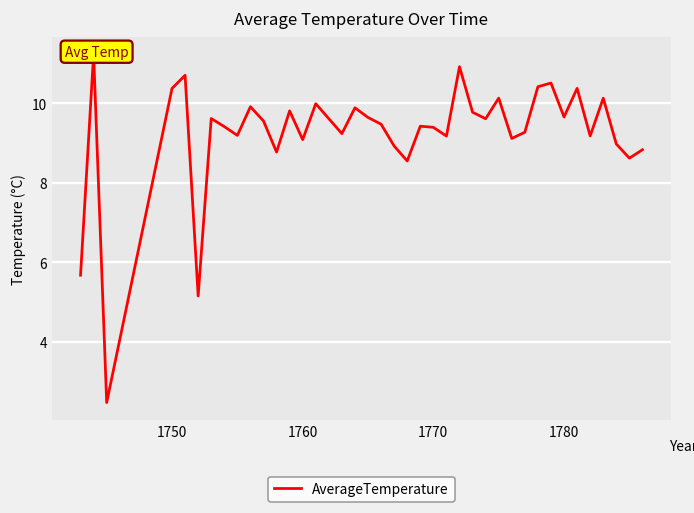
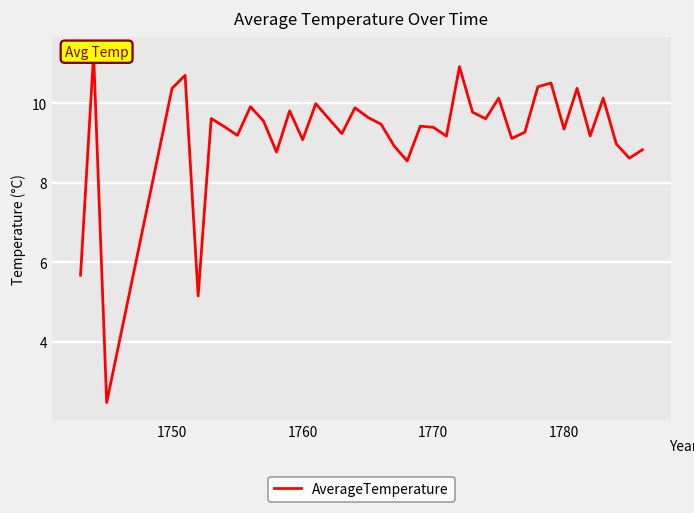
  {
    "1750": 10.4,
    "1760": 9.1,
    "1770": 9.4,
-   "1780": 9.6
+   "1780": 9.3
  }
